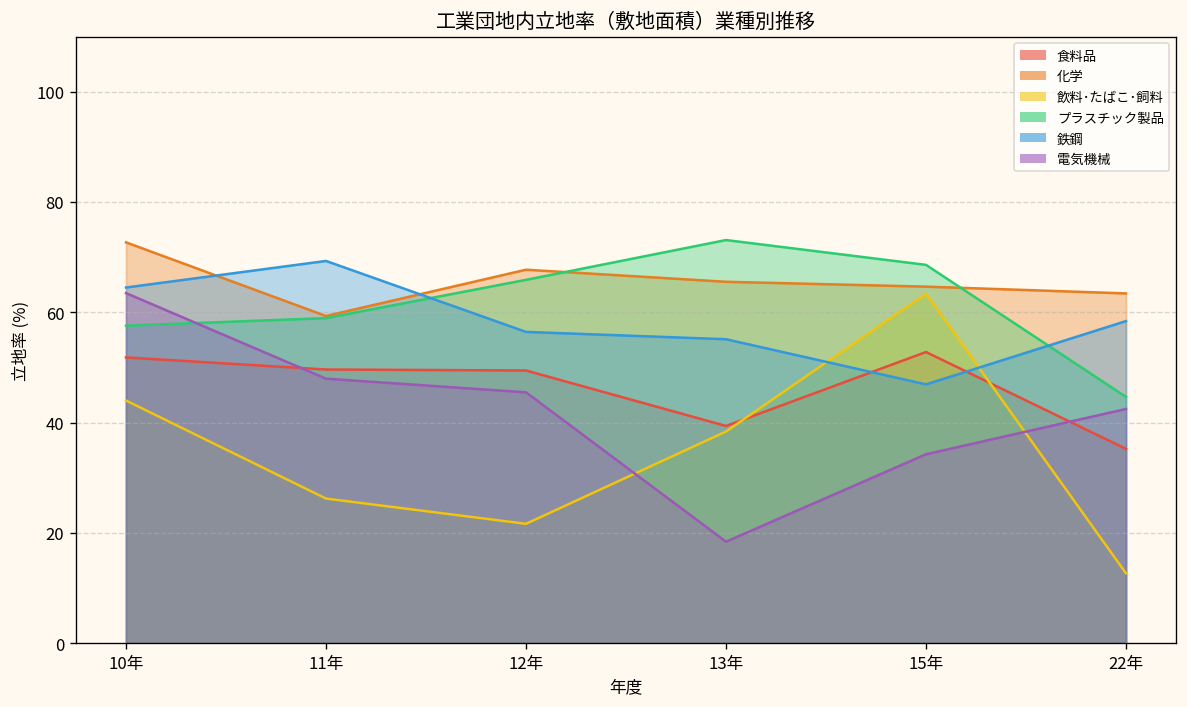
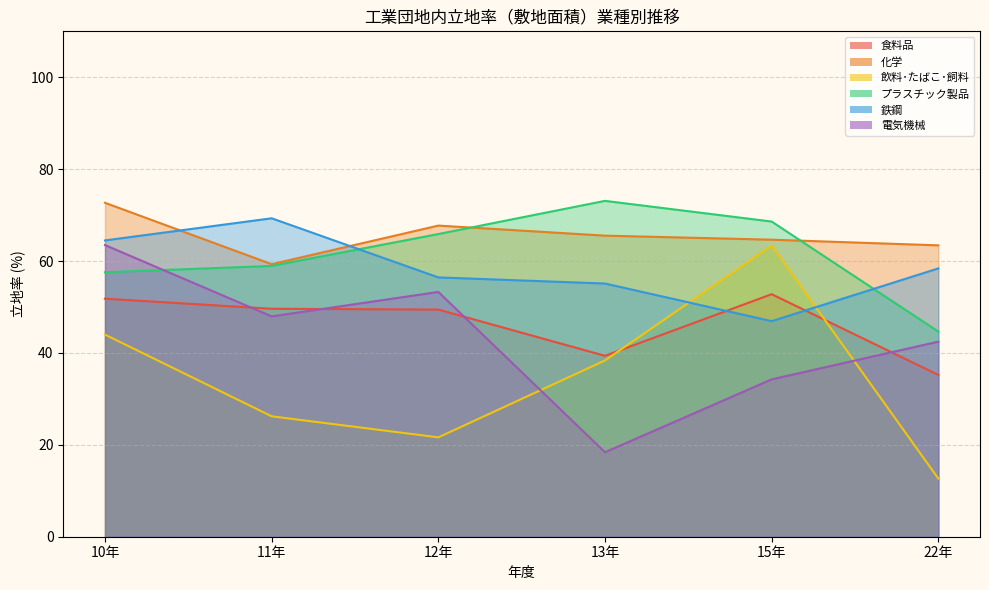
  {
    "プラスチック製品": {
      "10年": 58,
      "12年": 66,
      "13年": 73,
      "15年": 69,
      "22年": 45
    },
    "鉄鋼": {
      "10年": 64,
      "11年": 69,
      "12年": 56,
      "13年": 55,
      "15年": 47,
      "22年": 58
    },
    "電気機械": {
      "10年": 63,
      "11年": 48,
-     "12年": 45,
+     "12年": 53,
      "13年": 18,
      "15年": 34,
      "22年": 42
    }
  }
